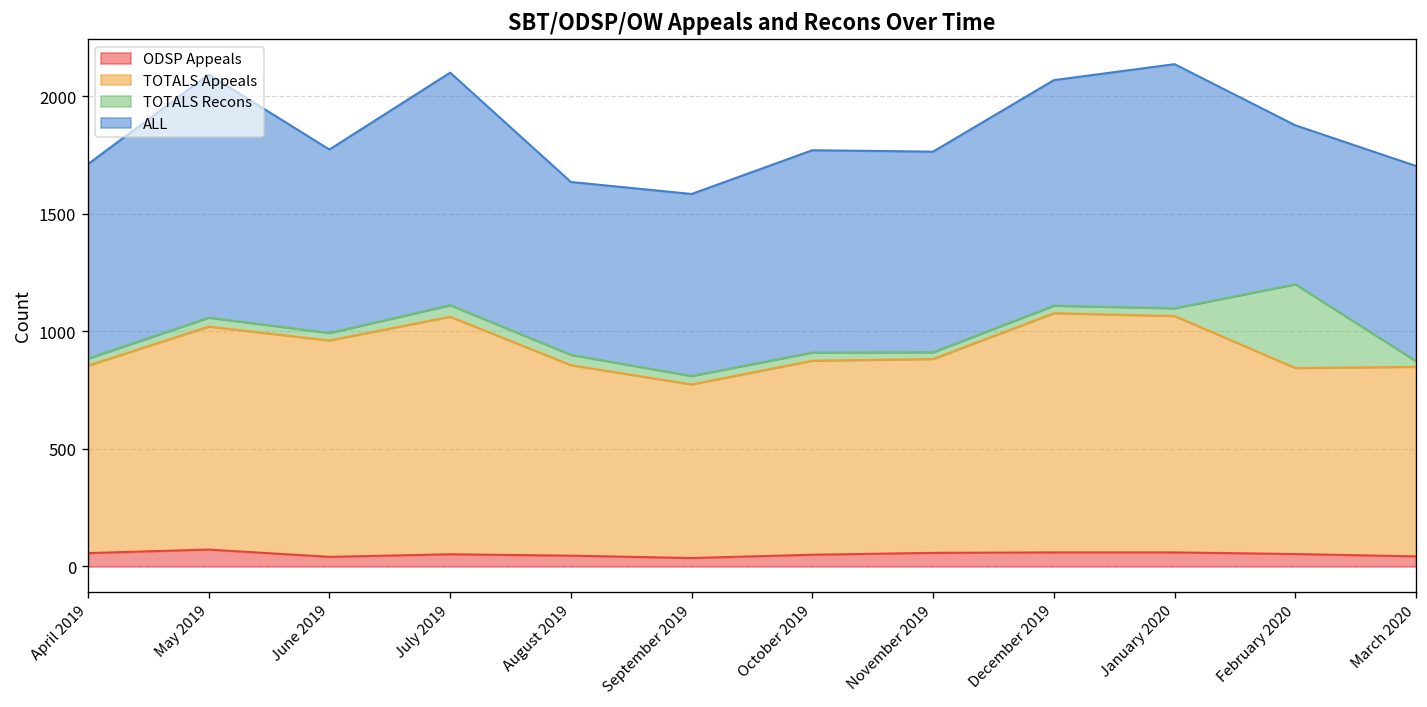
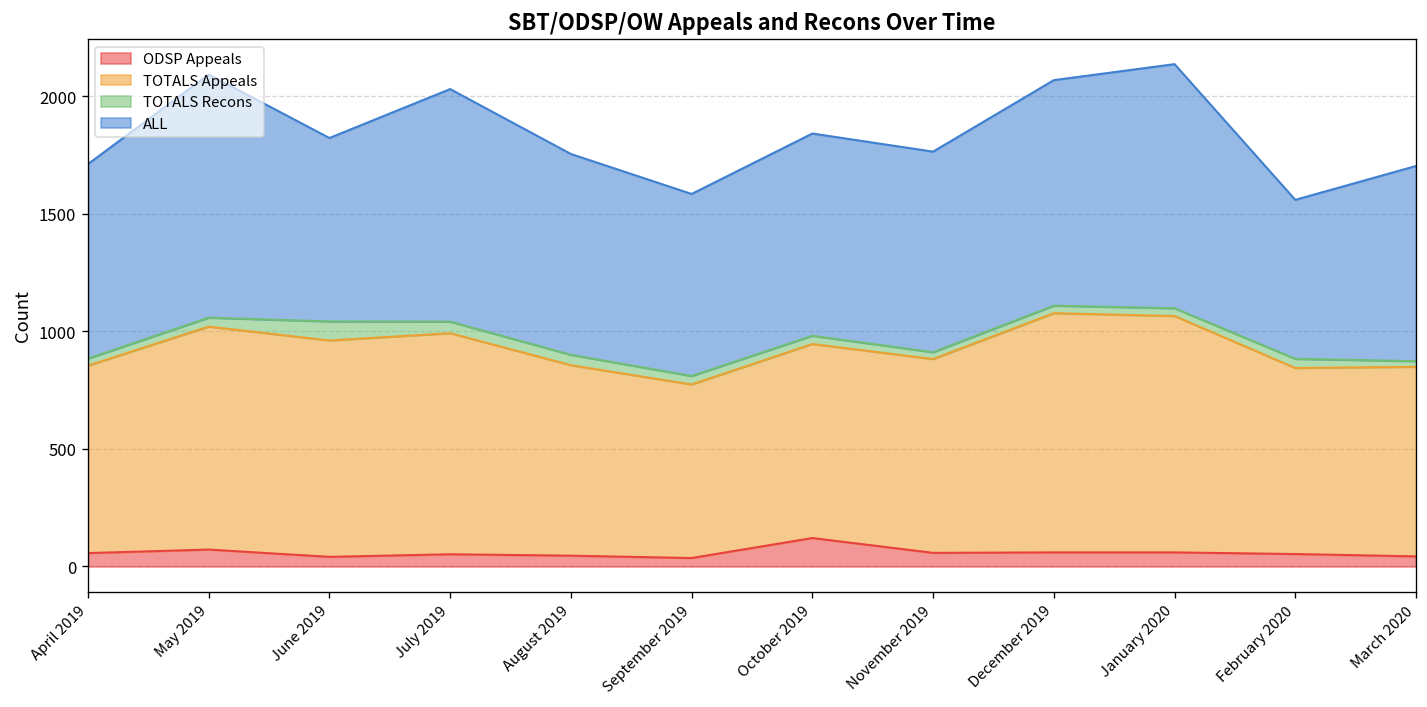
  {
    "ODSP Appeals": {
      "April 2019": 60,
      "May 2019": 70,
      "June 2019": 40,
      "July 2019": 50,
      "August 2019": 50,
      "September 2019": 40,
-     "October 2019": 50,
+     "October 2019": 120,
      "November 2019": 60,
      "December 2019": 60,
      "January 2020": 60,
      "February 2020": 50,
      "March 2020": 40
    },
    "TOTALS Appeals": {
      "April 2019": 800,
      "May 2019": 950,
      "June 2019": 920,
-     "July 2019": 1010,
+     "July 2019": 940,
      "August 2019": 810,
      "September 2019": 740,
      "October 2019": 830,
      "November 2019": 820,
      "December 2019": 1020,
      "January 2020": 1010,
      "February 2020": 790,
      "March 2020": 810
    },
    "TOTALS Recons": {
      "April 2019": 30,
      "May 2019": 40,
-     "June 2019": 30,
+     "June 2019": 80,
      "July 2019": 50,
      "August 2019": 40,
      "September 2019": 40,
      "October 2019": 40,
      "November 2019": 30,
      "December 2019": 30,
      "January 2020": 30,
-     "February 2020": 360,
+     "February 2020": 40,
      "March 2020": 20
    },
    "ALL": {
      "April 2019": 830,
      "June 2019": 780,
      "July 2019": 990,
-     "August 2019": 740,
+     "August 2019": 850,
      "September 2019": 770,
      "October 2019": 860,
      "November 2019": 850,
      "December 2019": 960,
      "January 2020": 1040,
      "February 2020": 680,
      "March 2020": 830
    }
  }
